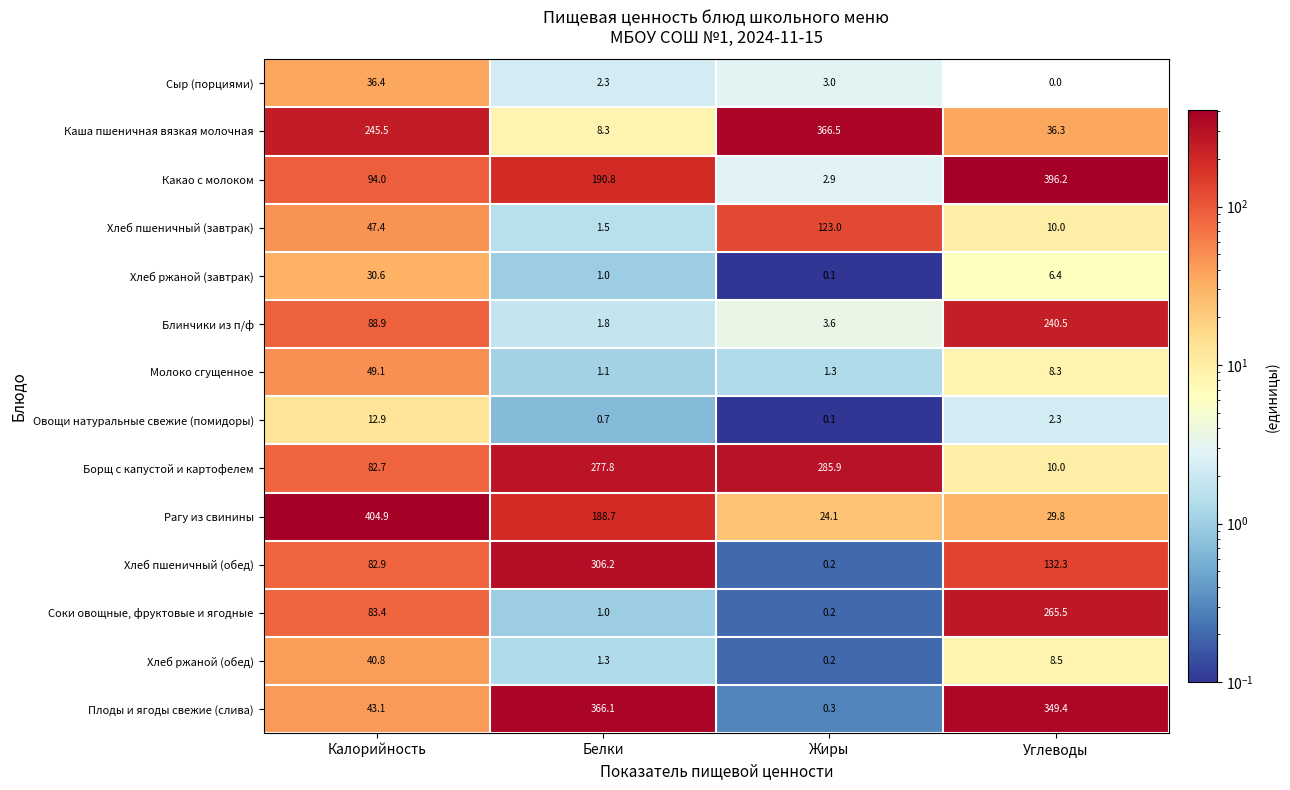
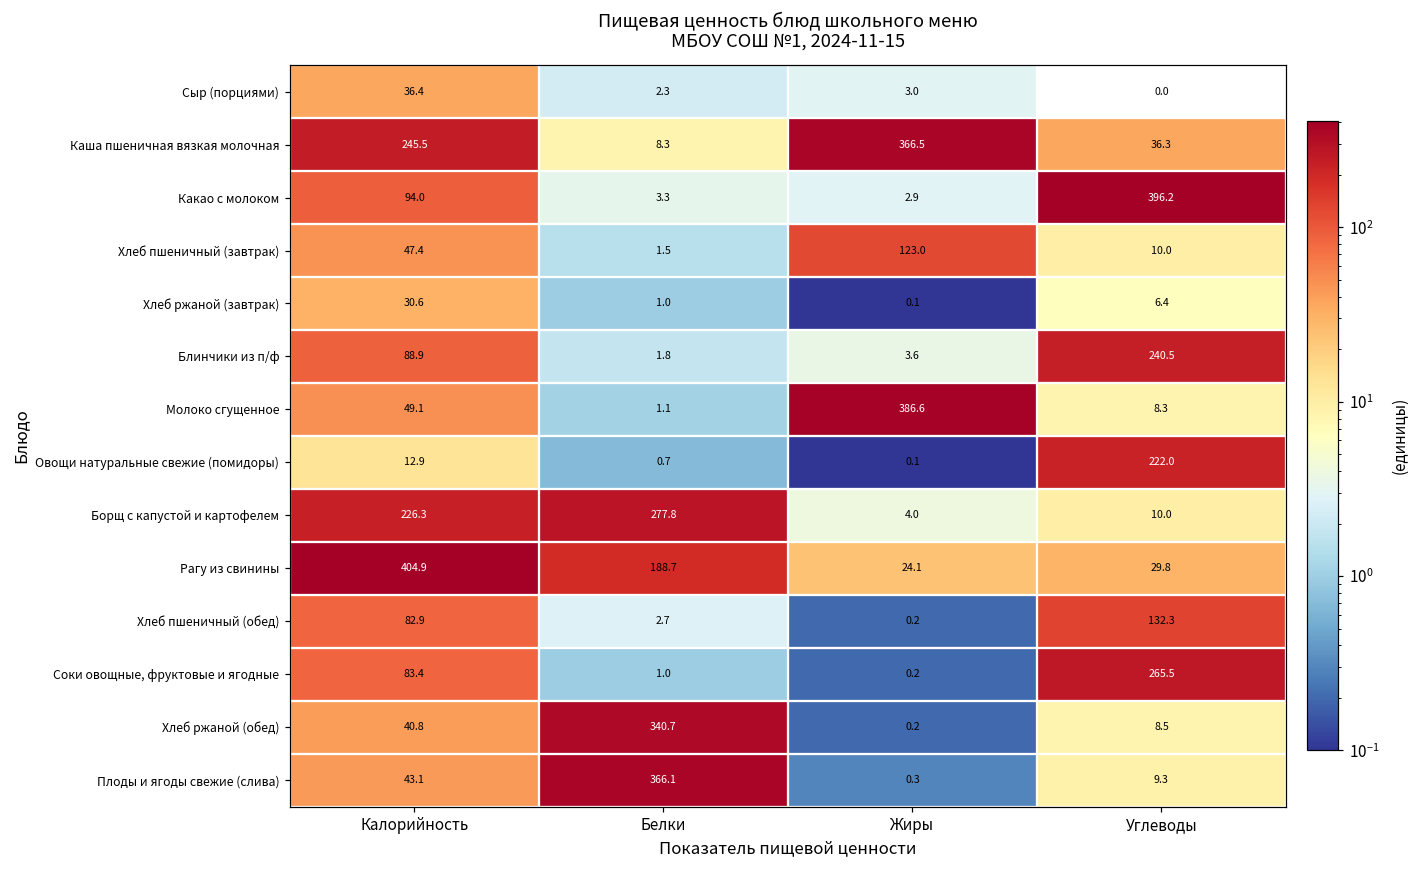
  {
    "Сыр (порциями)": {
      "Калорийность": 36.4,
      "Белки": 2.3,
      "Жиры": 3.0,
      "Углеводы": 0.0
    },
    "Каша пшеничная вязкая молочная": {
      "Калорийность": 245.5,
      "Белки": 8.3,
      "Жиры": 366.5,
      "Углеводы": 36.3
    },
    "Какао с молоком": {
      "Калорийность": 94.0,
-     "Белки": 190.8,
+     "Белки": 3.3,
      "Жиры": 2.9,
      "Углеводы": 396.2
    },
    "Хлеб пшеничный (завтрак)": {
      "Калорийность": 47.4,
      "Белки": 1.5,
      "Жиры": 123.0,
      "Углеводы": 10.0
    },
    "Хлеб ржаной (завтрак)": {
      "Калорийность": 30.6,
      "Белки": 1.0,
      "Жиры": 0.1,
      "Углеводы": 6.4
    },
    "Блинчики из п/ф": {
      "Калорийность": 88.9,
      "Белки": 1.8,
      "Жиры": 3.6,
      "Углеводы": 240.5
    },
    "Молоко сгущенное": {
      "Калорийность": 49.1,
      "Белки": 1.1,
-     "Жиры": 1.3,
+     "Жиры": 386.6,
      "Углеводы": 8.3
    },
    "Овощи натуральные свежие (помидоры)": {
      "Калорийность": 12.9,
      "Белки": 0.7,
      "Жиры": 0.1,
-     "Углеводы": 2.3
+     "Углеводы": 222.0
    },
    "Борщ с капустой и картофелем": {
-     "Калорийность": 82.7,
+     "Калорийность": 226.3,
      "Белки": 277.8,
-     "Жиры": 285.9,
+     "Жиры": 4.0,
      "Углеводы": 10.0
    },
    "Рагу из свинины": {
      "Калорийность": 404.9,
      "Белки": 188.7,
      "Жиры": 24.1,
      "Углеводы": 29.8
    },
    "Хлеб пшеничный (обед)": {
      "Калорийность": 82.9,
-     "Белки": 306.2,
+     "Белки": 2.7,
      "Жиры": 0.2,
      "Углеводы": 132.3
    },
    "Соки овощные, фруктовые и ягодные": {
      "Калорийность": 83.4,
      "Белки": 1.0,
      "Жиры": 0.2,
      "Углеводы": 265.5
    },
    "Хлеб ржаной (обед)": {
      "Калорийность": 40.8,
-     "Белки": 1.3,
+     "Белки": 340.7,
      "Жиры": 0.2,
      "Углеводы": 8.5
    },
    "Плоды и ягоды свежие (слива)": {
      "Калорийность": 43.1,
      "Белки": 366.1,
      "Жиры": 0.3,
-     "Углеводы": 349.4
+     "Углеводы": 9.3
    }
  }
